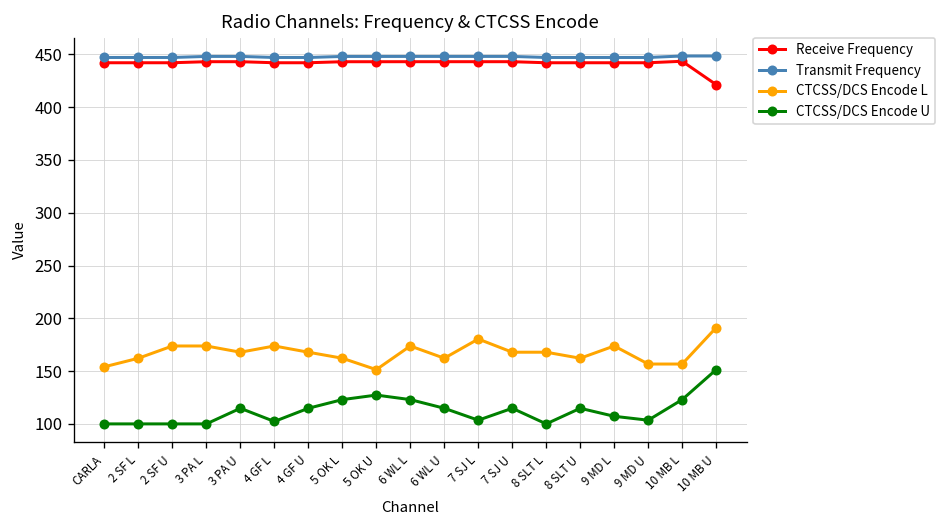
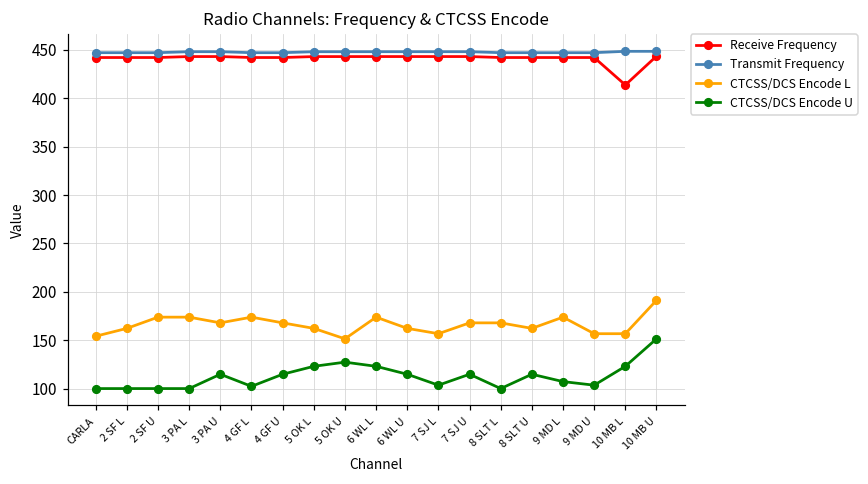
  {
    "Receive Frequency": {
      "CARLA": 440,
      "2 SF L": 440,
      "2 SF U": 440,
      "3 PA L": 440,
      "3 PA U": 440,
      "4 GF L": 440,
      "4 GF U": 440,
      "5 OK L": 440,
      "5 OK U": 440,
      "6 WL L": 440,
      "6 WL U": 440,
      "7 SJ L": 440,
      "7 SJ U": 440,
      "8 SLT L": 440,
      "8 SLT U": 440,
      "9 MD L": 440,
      "9 MD U": 440,
-     "10 MB L": 440,
-     "10 MB U": 420
+     "10 MB L": 410,
+     "10 MB U": 440
    },
    "Transmit Frequency": {
      "CARLA": 450,
      "2 SF L": 450,
      "2 SF U": 450,
      "3 PA L": 450,
      "3 PA U": 450,
      "4 GF L": 450,
      "4 GF U": 450,
      "5 OK L": 450,
      "5 OK U": 450,
      "6 WL L": 450,
      "6 WL U": 450,
      "7 SJ L": 450,
      "7 SJ U": 450,
      "8 SLT L": 450,
      "8 SLT U": 450,
      "9 MD L": 450,
      "9 MD U": 450,
      "10 MB L": 450,
      "10 MB U": 450
    },
    "CTCSS/DCS Encode L": {
      "CARLA": 150,
      "2 SF L": 160,
      "2 SF U": 170,
      "3 PA L": 170,
      "3 PA U": 170,
      "4 GF L": 170,
      "4 GF U": 170,
      "5 OK L": 160,
      "5 OK U": 150,
      "6 WL L": 170,
      "6 WL U": 160,
-     "7 SJ L": 180,
+     "7 SJ L": 160,
      "7 SJ U": 170,
      "8 SLT L": 170,
      "8 SLT U": 160,
      "9 MD L": 170,
      "9 MD U": 160,
      "10 MB L": 160,
      "10 MB U": 190
    },
    "CTCSS/DCS Encode U": {
      "CARLA": 100,
      "2 SF L": 100,
      "2 SF U": 100,
      "3 PA L": 100,
      "3 PA U": 110,
      "4 GF L": 100,
      "4 GF U": 110,
      "5 OK L": 120,
      "5 OK U": 130,
      "6 WL L": 120,
      "6 WL U": 110,
      "7 SJ L": 100,
      "7 SJ U": 110,
      "8 SLT L": 100,
      "8 SLT U": 110,
      "9 MD L": 110,
      "9 MD U": 100,
      "10 MB L": 120,
      "10 MB U": 150
    }
  }
